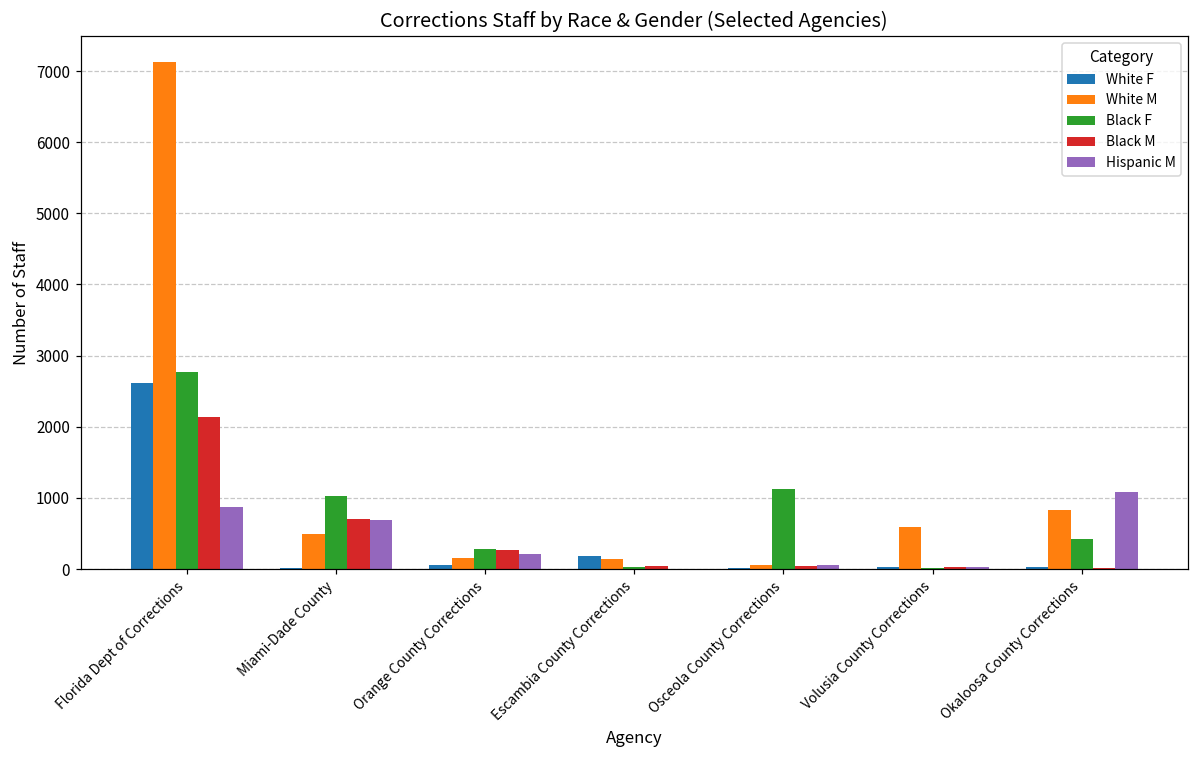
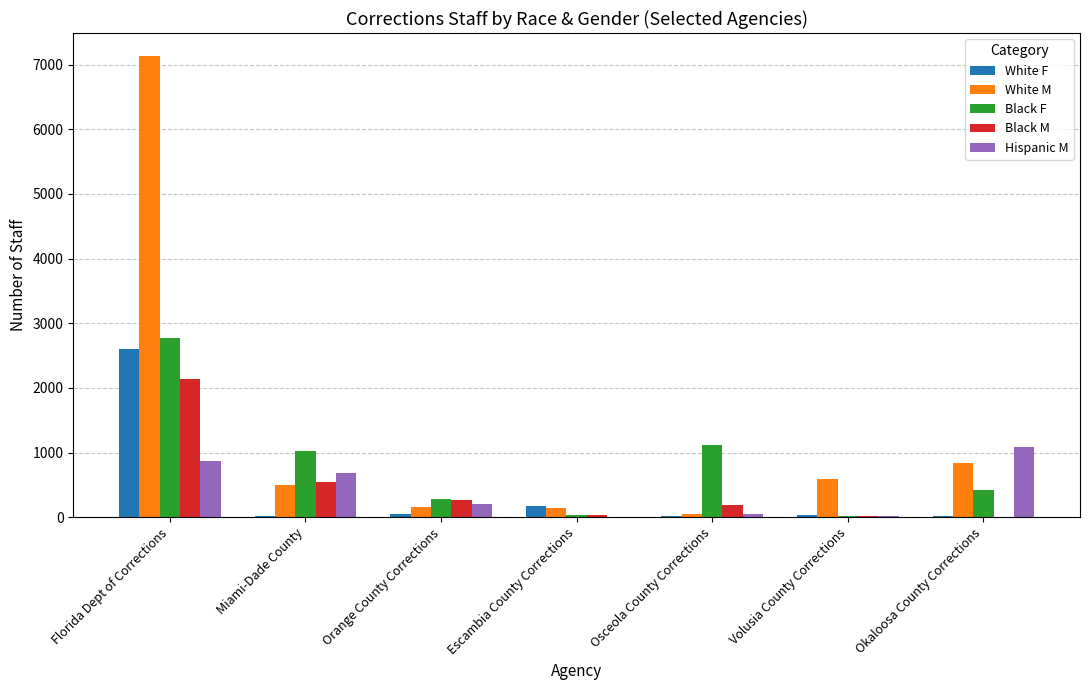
  {
    "White F": {
      "Florida Dept of Corrections": 2600,
      "Orange County Corrections": 100,
      "Escambia County Corrections": 200
    },
    "White M": {
      "Florida Dept of Corrections": 7100,
      "Miami-Dade County": 500,
      "Orange County Corrections": 200,
      "Escambia County Corrections": 100,
      "Osceola County Corrections": 100,
      "Volusia County Corrections": 600,
      "Okaloosa County Corrections": 800
    },
    "Black F": {
      "Florida Dept of Corrections": 2800,
      "Miami-Dade County": 1000,
      "Orange County Corrections": 300,
      "Osceola County Corrections": 1100,
      "Okaloosa County Corrections": 400
    },
    "Black M": {
      "Florida Dept of Corrections": 2100,
-     "Miami-Dade County": 700,
+     "Miami-Dade County": 500,
      "Orange County Corrections": 300,
      "Escambia County Corrections": 0,
-     "Osceola County Corrections": 0
+     "Osceola County Corrections": 200
    },
    "Hispanic M": {
      "Florida Dept of Corrections": 900,
      "Miami-Dade County": 700,
      "Orange County Corrections": 200,
      "Osceola County Corrections": 100,
      "Okaloosa County Corrections": 1100
    }
  }
